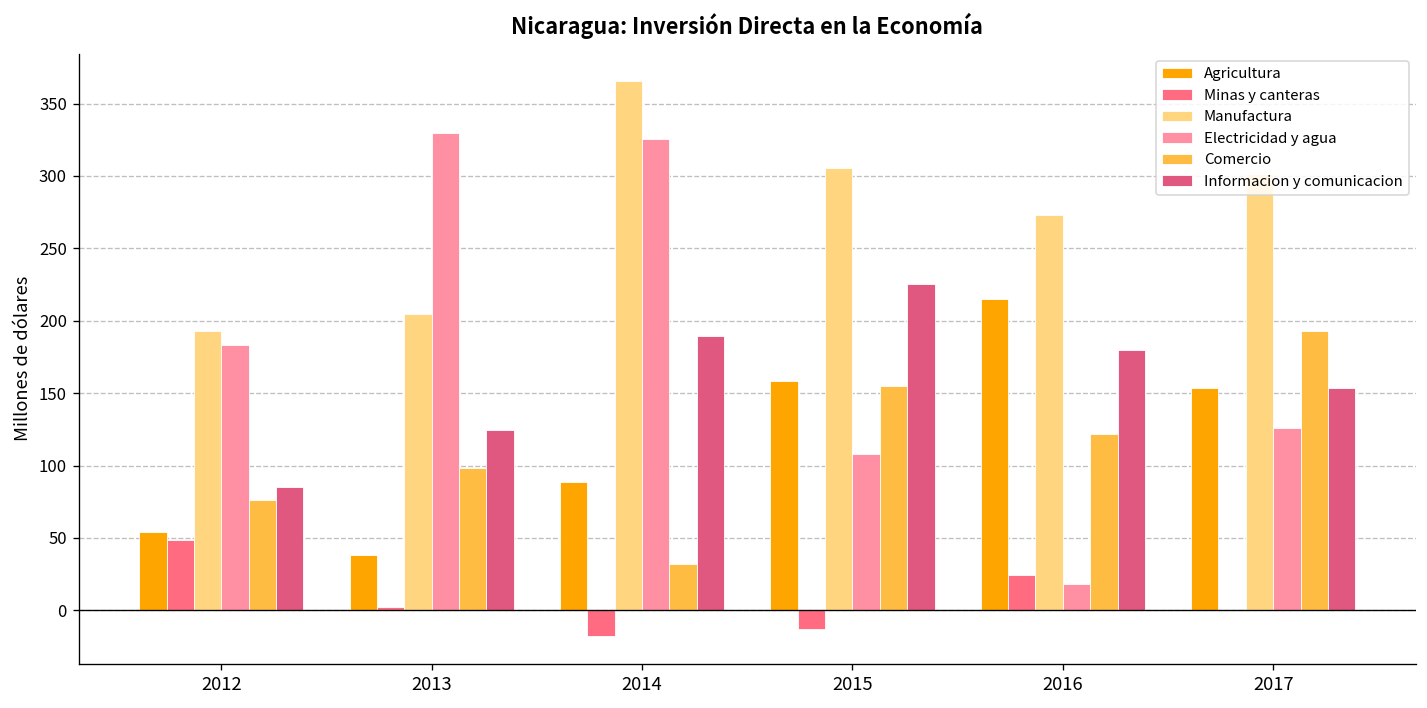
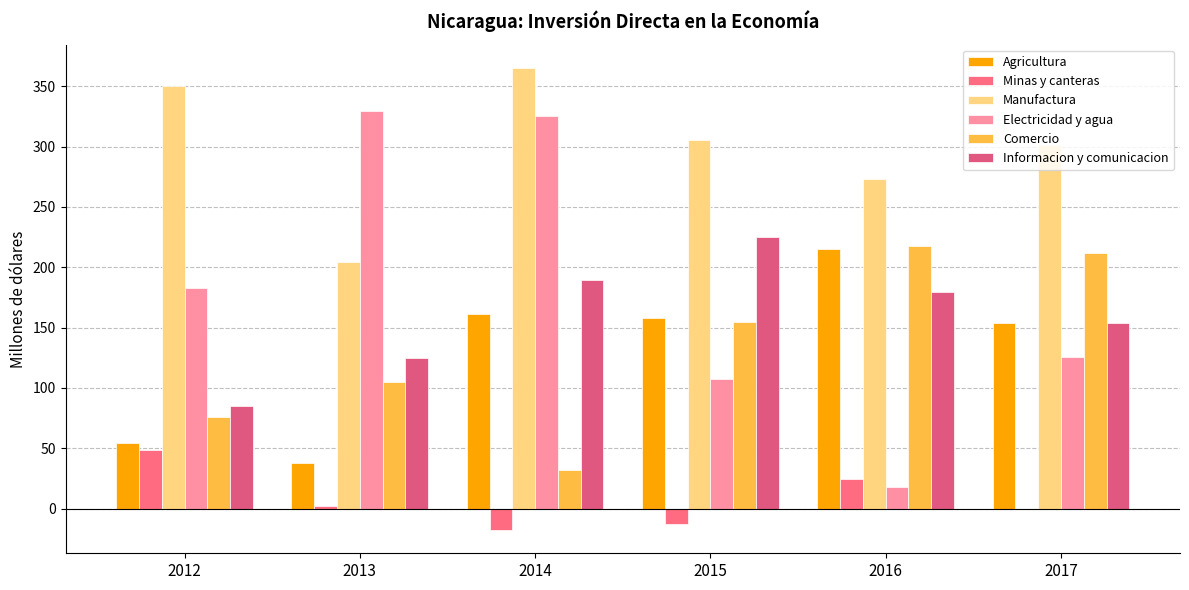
  {
    "Agricultura": {
      "2012": 54,
      "2013": 38,
-     "2014": 89,
+     "2014": 161,
      "2015": 158,
      "2016": 215,
      "2017": 153
    },
    "Manufactura": {
-     "2012": 193,
+     "2012": 350,
      "2013": 205,
      "2014": 365,
      "2015": 305,
      "2016": 273
    },
    "Comercio": {
      "2012": 76,
-     "2013": 98,
+     "2013": 105,
      "2014": 32,
      "2015": 155,
-     "2016": 122,
-     "2017": 193
+     "2016": 218,
+     "2017": 212
    }
  }
